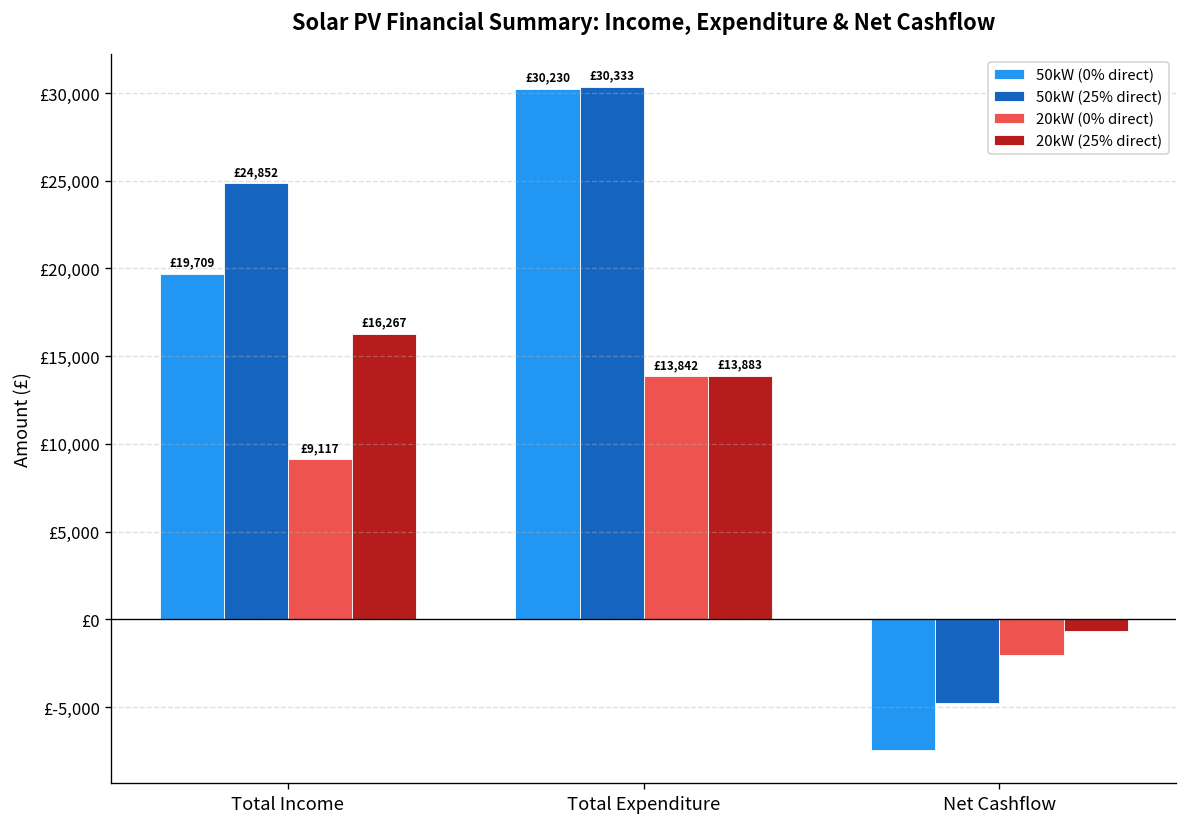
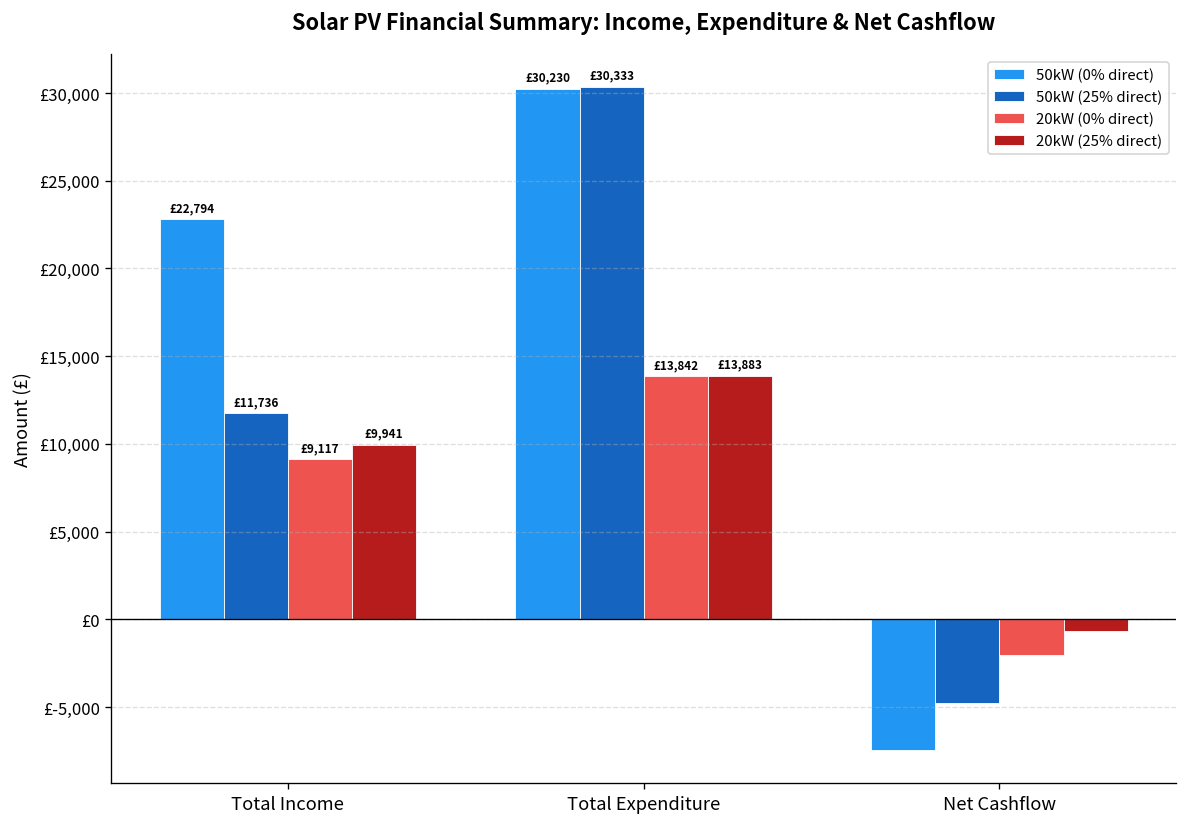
  {
    "50kW (0% direct)": {
-     "Total Income": "£19,709",
+     "Total Income": "£22,794",
      "Total Expenditure": "£30,230"
    },
    "50kW (25% direct)": {
-     "Total Income": "£24,852",
+     "Total Income": "£11,736",
      "Total Expenditure": "£30,333"
    },
    "20kW (0% direct)": {
      "Total Income": "£9,117",
      "Total Expenditure": "£13,842"
    },
    "20kW (25% direct)": {
-     "Total Income": "£16,267",
+     "Total Income": "£9,941",
      "Total Expenditure": "£13,883"
    }
  }
